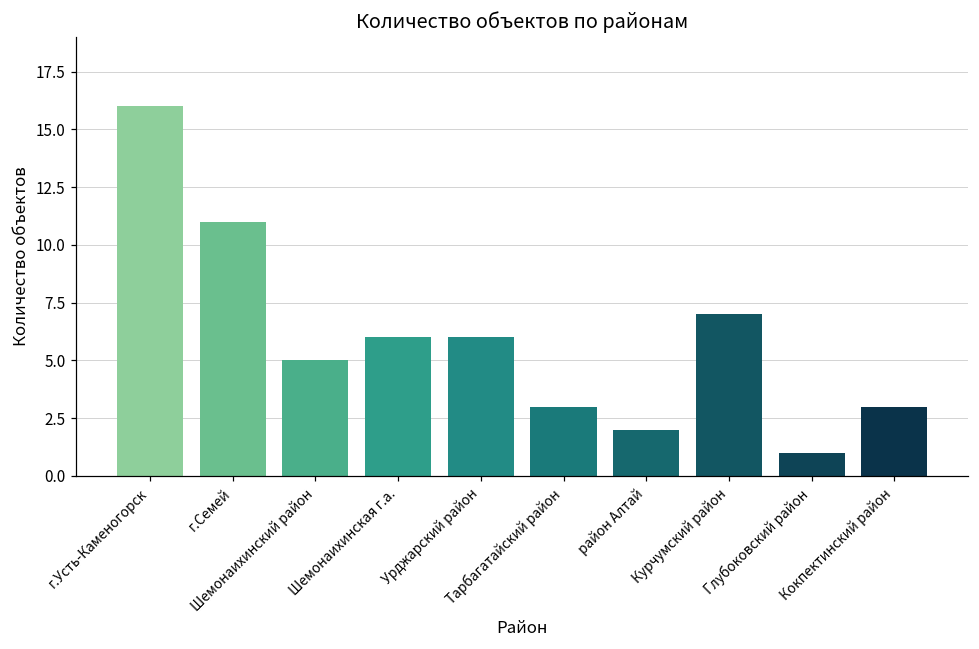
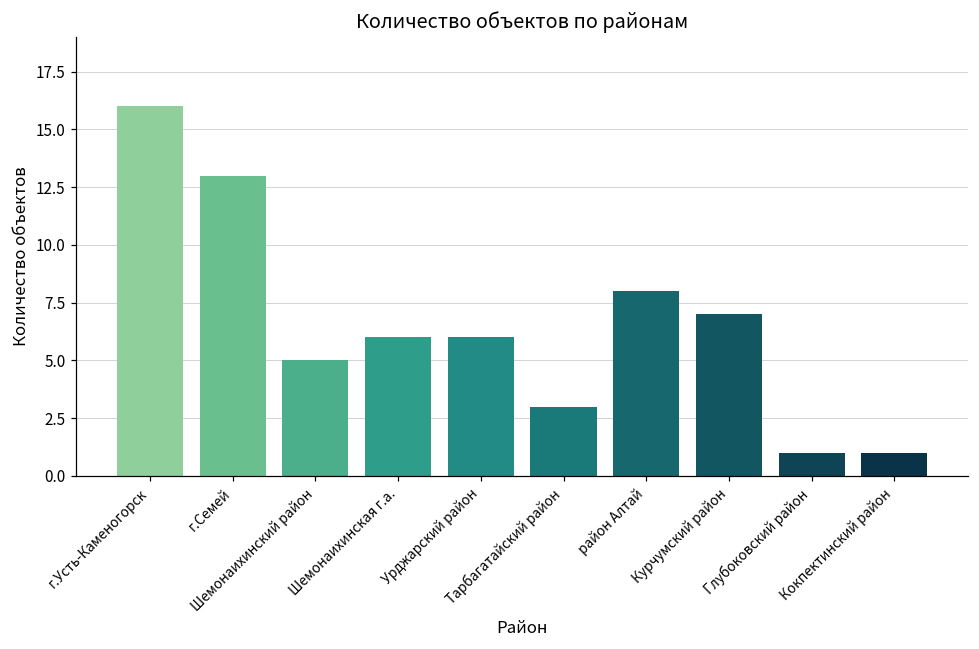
  {
    "г.Усть-Каменогорск": 16,
-   "г.Семей": 11,
+   "г.Семей": 13,
    "Шемонаихинский район": 5,
    "Шемонаихинская г.а.": 6,
    "Урджарский район": 6,
    "Тарбагатайский район": 3,
-   "район Алтай": 2,
+   "район Алтай": 8,
    "Курчумский район": 7,
    "Глубоковский район": 1,
-   "Кокпектинский район": 3
+   "Кокпектинский район": 1
  }
